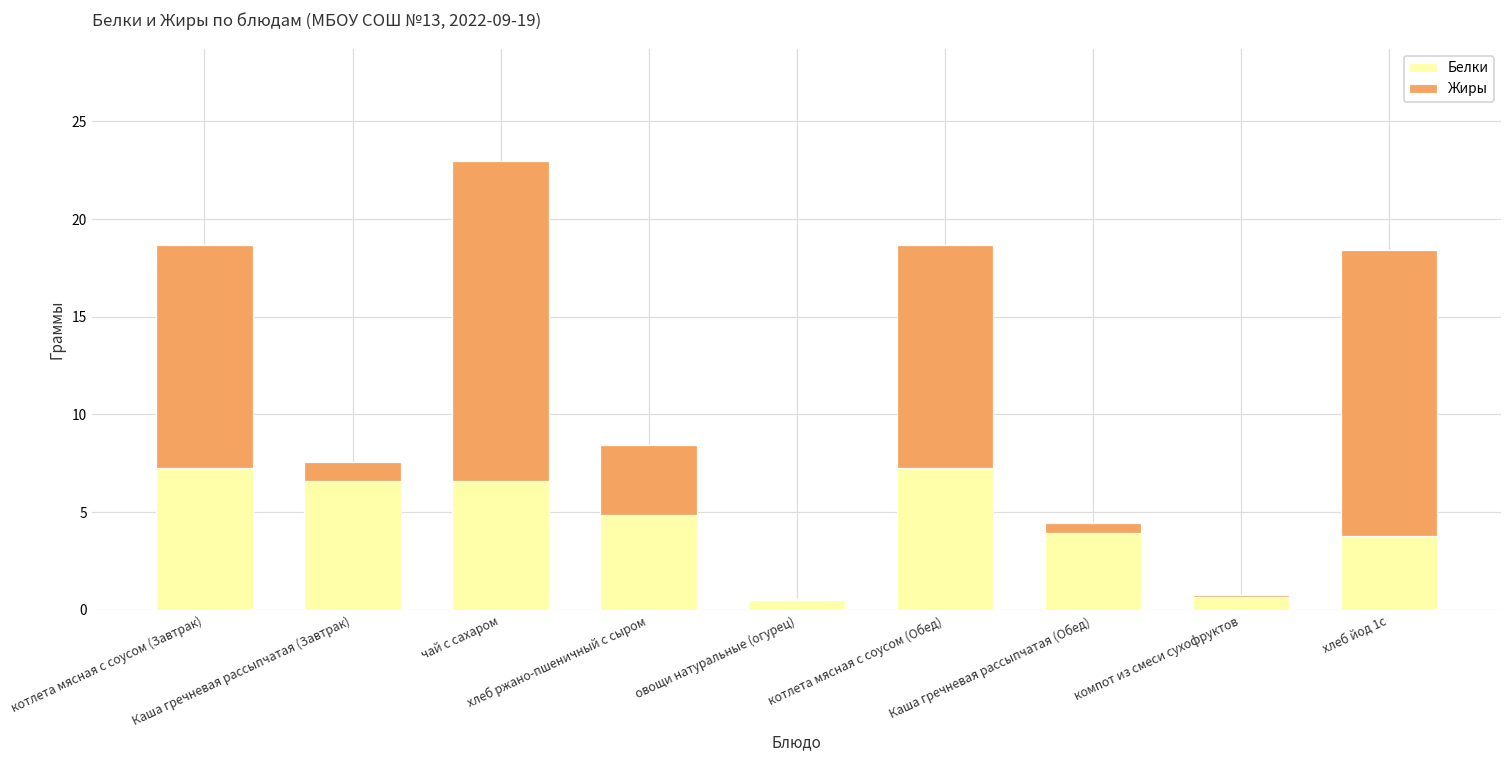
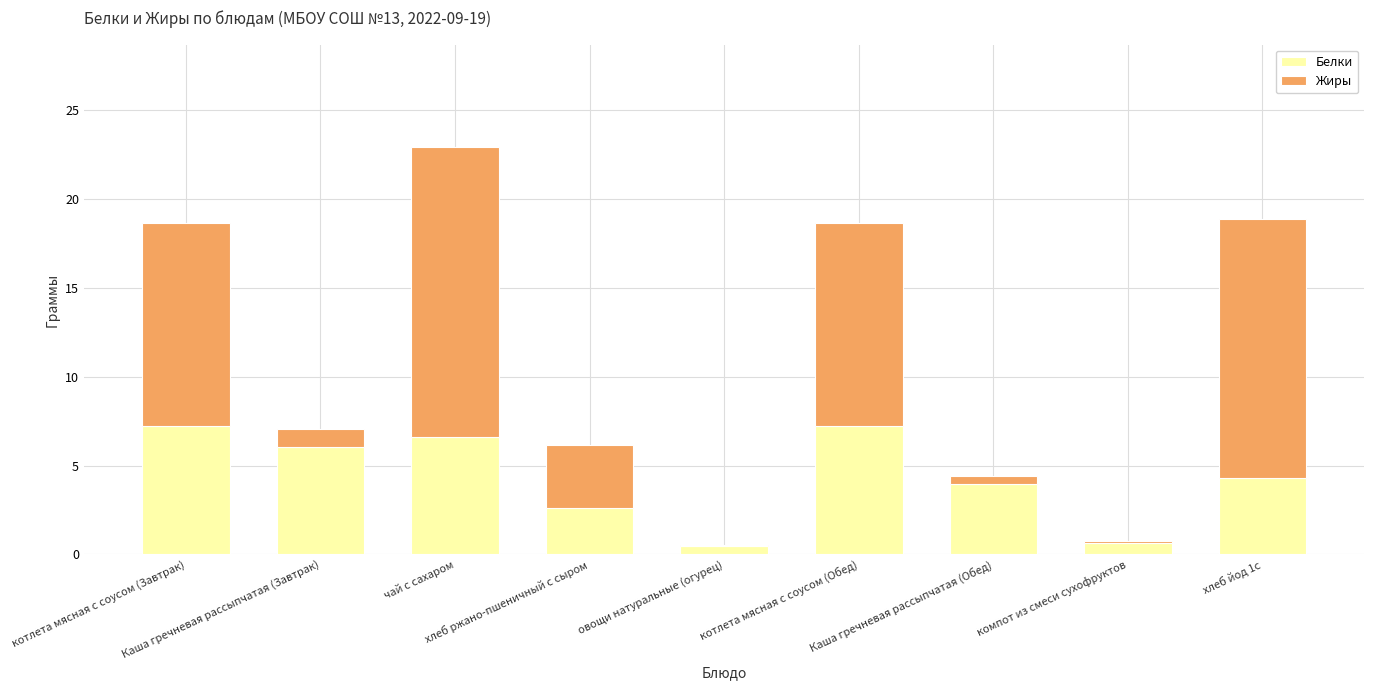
  {
    "Белки": {
      "котлета мясная с соусом (Завтрак)": 7.2,
-     "Каша гречневая рассыпчатая (Завтрак)": 6.6,
+     "Каша гречневая рассыпчатая (Завтрак)": 6.1,
      "чай с сахаром": 6.6,
-     "хлеб ржано-пшеничный с сыром": 4.9,
+     "хлеб ржано-пшеничный с сыром": 2.6,
      "овощи натуральные (огурец)": 0.5,
      "котлета мясная с соусом (Обед)": 7.2,
      "Каша гречневая рассыпчатая (Обед)": 4.0,
      "компот из смеси сухофруктов": 0.7,
-     "хлеб йод 1с": 3.8
+     "хлеб йод 1с": 4.3
    },
    "Жиры": {
      "котлета мясная с соусом (Завтрак)": 11.4,
      "Каша гречневая рассыпчатая (Завтрак)": 1.0,
      "чай с сахаром": 16.4,
      "хлеб ржано-пшеничный с сыром": 3.5,
      "котлета мясная с соусом (Обед)": 11.4,
      "Каша гречневая рассыпчатая (Обед)": 0.5,
      "хлеб йод 1с": 14.6
    }
  }
